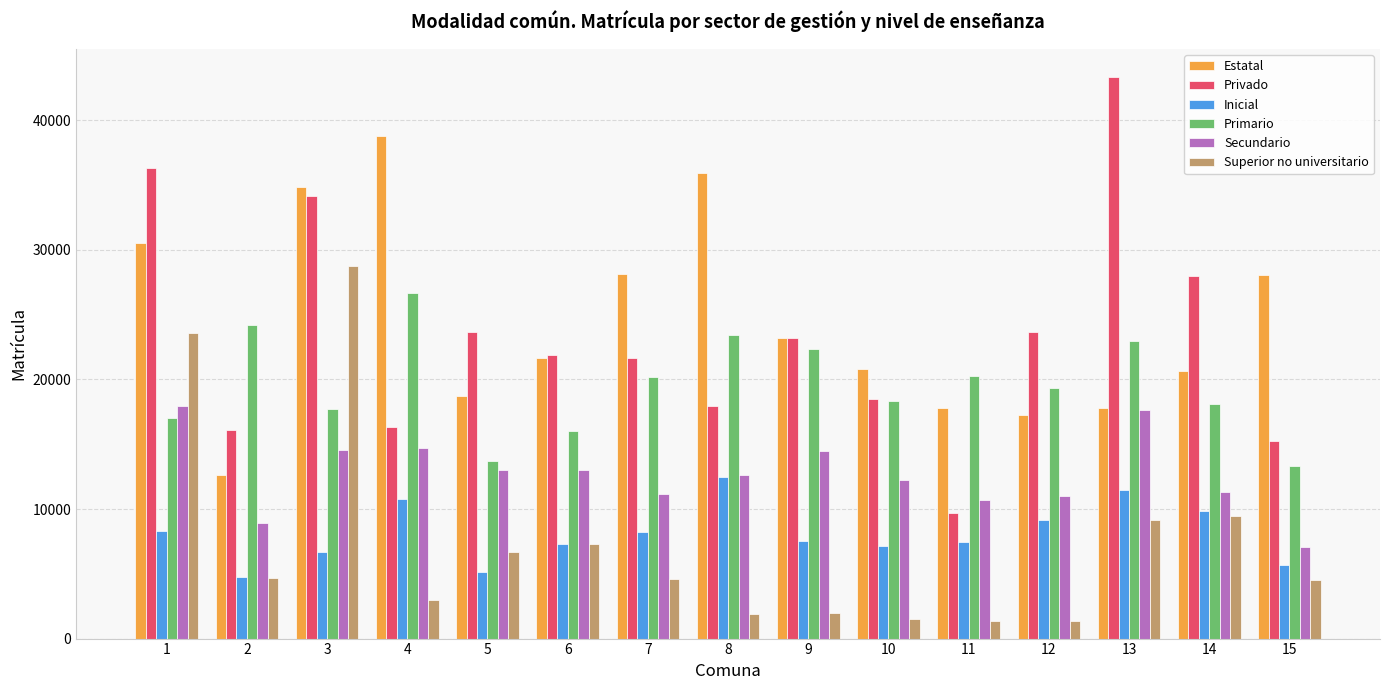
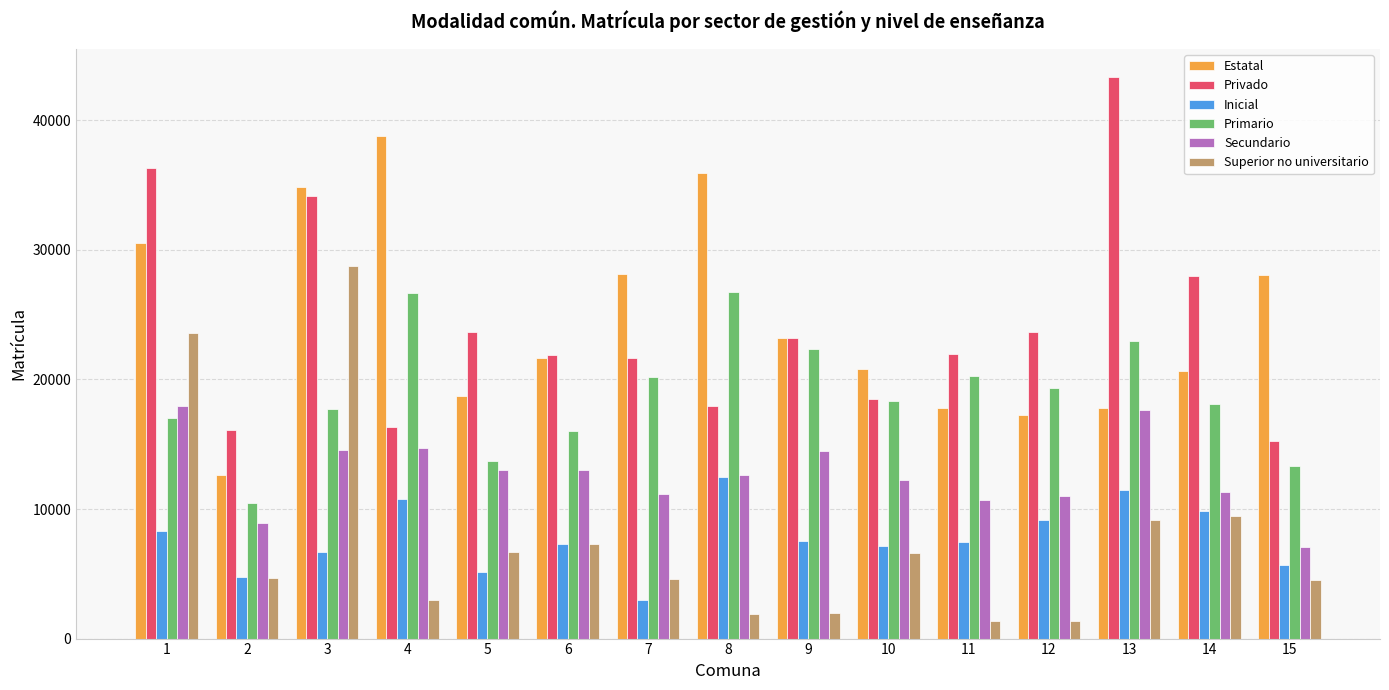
  {
    "Estatal": {
      "1": 30500,
      "2": 12700,
      "3": 34800,
      "4": 38800,
      "5": 18700,
      "6": 21700,
      "7": 28200,
      "8": 35900,
      "9": 23200,
      "10": 20800,
      "11": 17800,
      "12": 17200,
      "13": 17800,
      "14": 20600,
      "15": 28000
    },
    "Privado": {
      "1": 36300,
      "2": 16100,
      "3": 34200,
      "4": 16300,
      "5": 23700,
      "6": 21900,
      "7": 21700,
      "8": 17900,
      "9": 23200,
      "10": 18500,
-     "11": 9700,
+     "11": 22000,
      "12": 23600,
      "13": 43400,
      "14": 28000,
      "15": 15300
    },
    "Inicial": {
      "1": 8300,
      "2": 4700,
      "3": 6700,
      "4": 10800,
      "5": 5200,
      "6": 7300,
-     "7": 8200,
+     "7": 3000,
      "8": 12500,
      "9": 7600,
      "10": 7100,
      "11": 7500,
      "12": 9200,
      "13": 11500,
      "14": 9800,
      "15": 5700
    },
    "Primario": {
      "1": 17000,
-     "2": 24200,
+     "2": 10500,
      "3": 17700,
      "4": 26600,
      "5": 13700,
      "6": 16000,
      "7": 20200,
-     "8": 23400,
+     "8": 26800,
      "9": 22300,
      "10": 18400,
      "11": 20200,
      "12": 19300,
      "13": 22900,
      "14": 18100,
      "15": 13300
    },
    "Secundario": {
      "1": 18000,
      "2": 8900,
      "3": 14600,
      "4": 14700,
      "5": 13000,
      "6": 13000,
      "7": 11200,
      "8": 12600,
      "9": 14500,
      "10": 12200,
      "11": 10700,
      "12": 11000,
      "13": 17600,
      "14": 11300,
      "15": 7100
    },
    "Superior no universitario": {
      "1": 23600,
      "2": 4700,
      "3": 28700,
      "4": 3000,
      "5": 6700,
      "6": 7300,
      "7": 4600,
      "8": 1900,
      "9": 2000,
-     "10": 1500,
+     "10": 6600,
      "11": 1400,
      "12": 1400,
      "13": 9100,
      "14": 9400,
      "15": 4600
    }
  }
